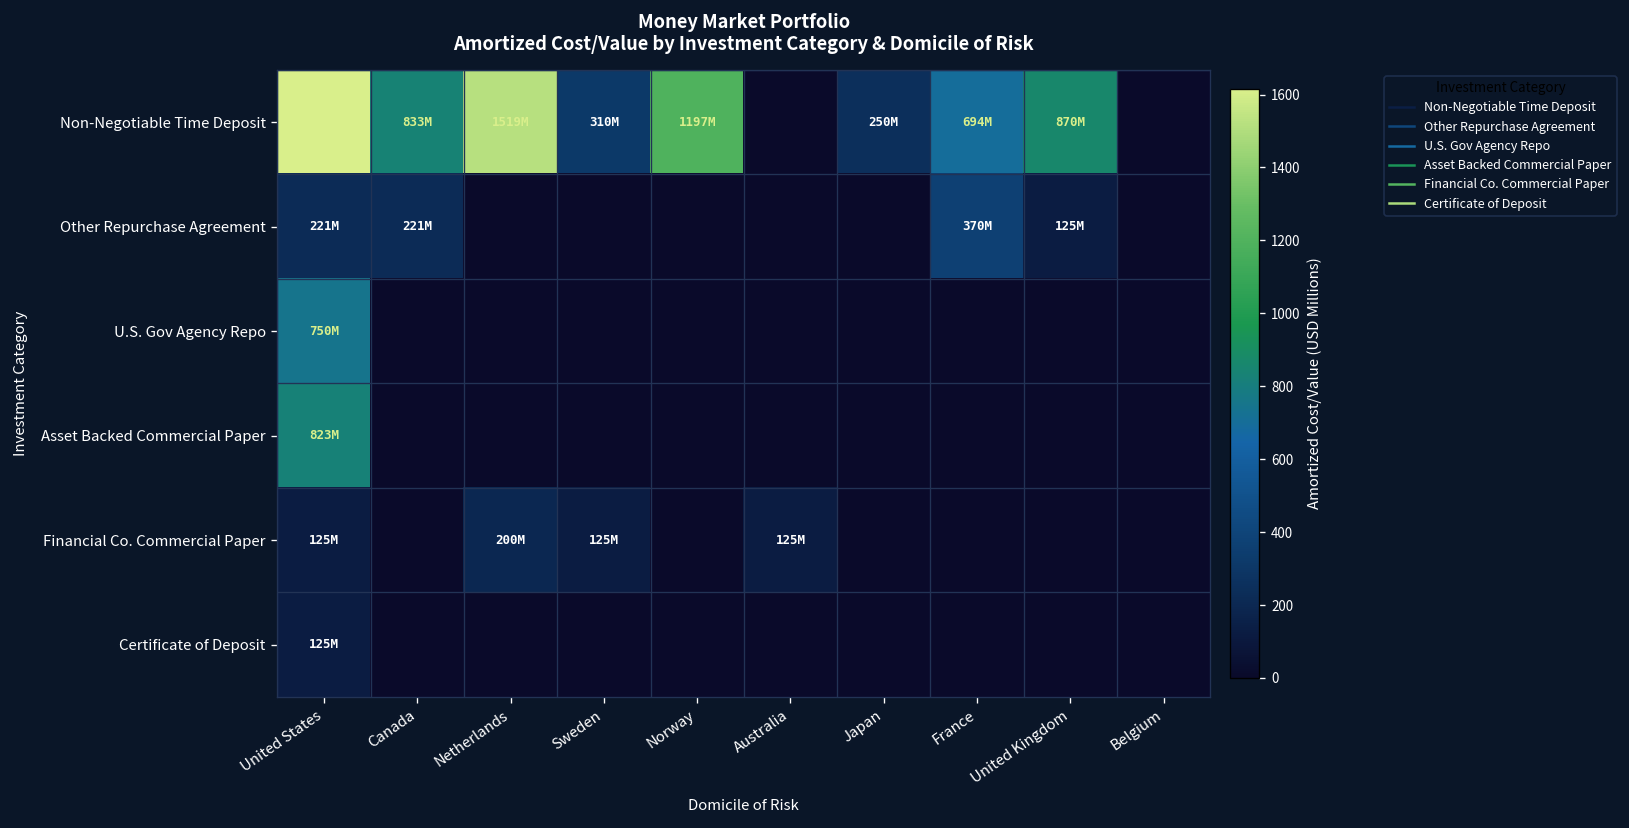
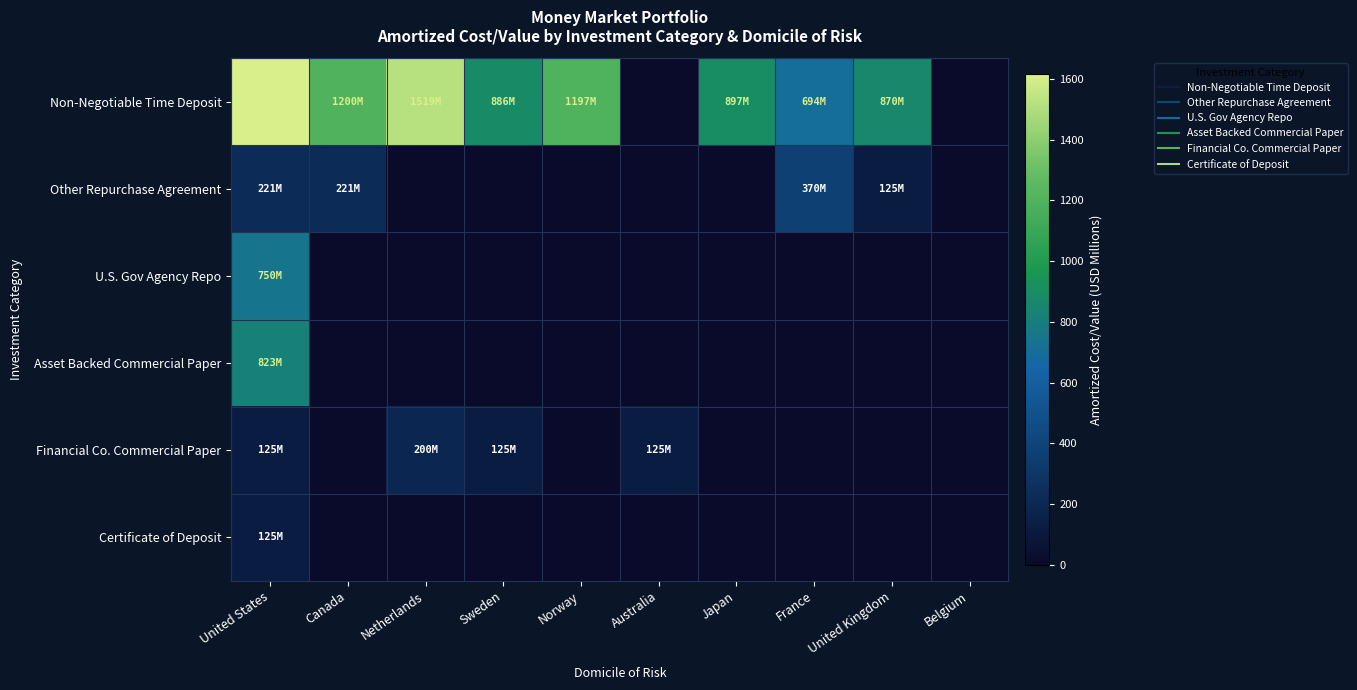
  {
    "Non-Negotiable Time Deposit": {
-     "Canada": "833M",
-     "Sweden": "310M",
+     "Canada": "1200M",
+     "Sweden": "886M",
      "Norway": "1197M",
-     "Japan": "250M",
+     "Japan": "897M",
      "France": "694M",
      "United Kingdom": "870M"
    },
    "Other Repurchase Agreement": {
      "United States": "221M",
      "Canada": "221M",
      "France": "370M",
      "United Kingdom": "125M"
    },
    "U.S. Gov Agency Repo": {
      "United States": "750M"
    },
    "Asset Backed Commercial Paper": {
      "United States": "823M"
    },
    "Financial Co. Commercial Paper": {
      "United States": "125M",
      "Netherlands": "200M",
      "Sweden": "125M",
      "Australia": "125M"
    },
    "Certificate of Deposit": {
      "United States": "125M"
    }
  }
